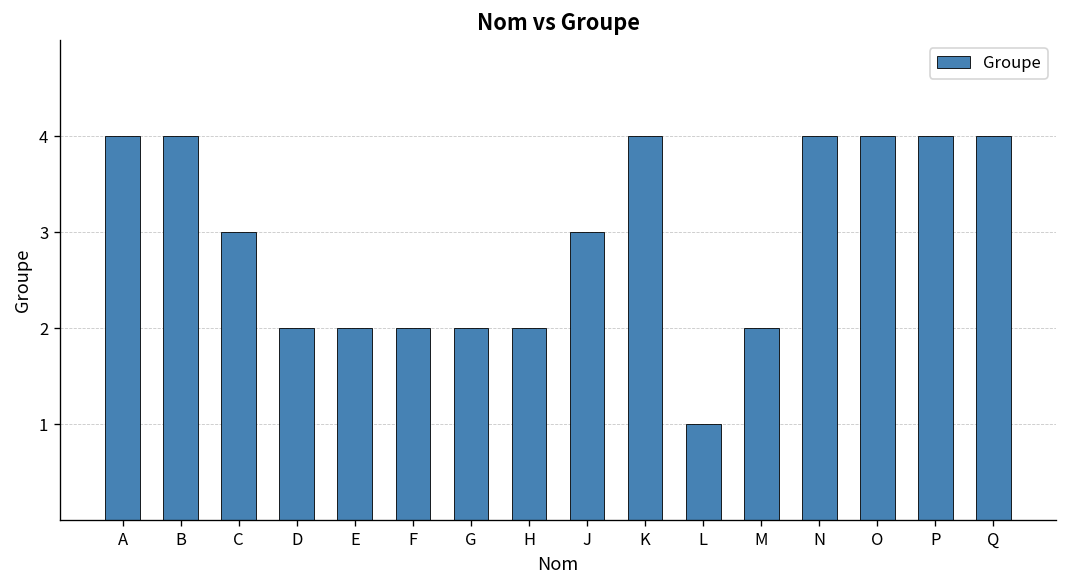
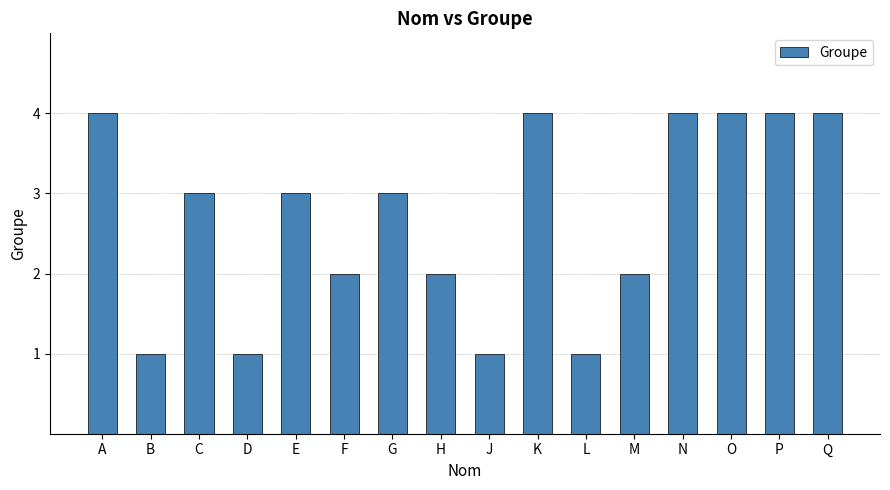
  {
    "A": 4,
-   "B": 4,
+   "B": 1,
    "C": 3,
-   "D": 2,
-   "E": 2,
+   "D": 1,
+   "E": 3,
    "F": 2,
-   "G": 2,
+   "G": 3,
    "H": 2,
-   "J": 3,
+   "J": 1,
    "K": 4,
    "L": 1,
    "M": 2,
    "N": 4,
    "O": 4,
    "P": 4,
    "Q": 4
  }
